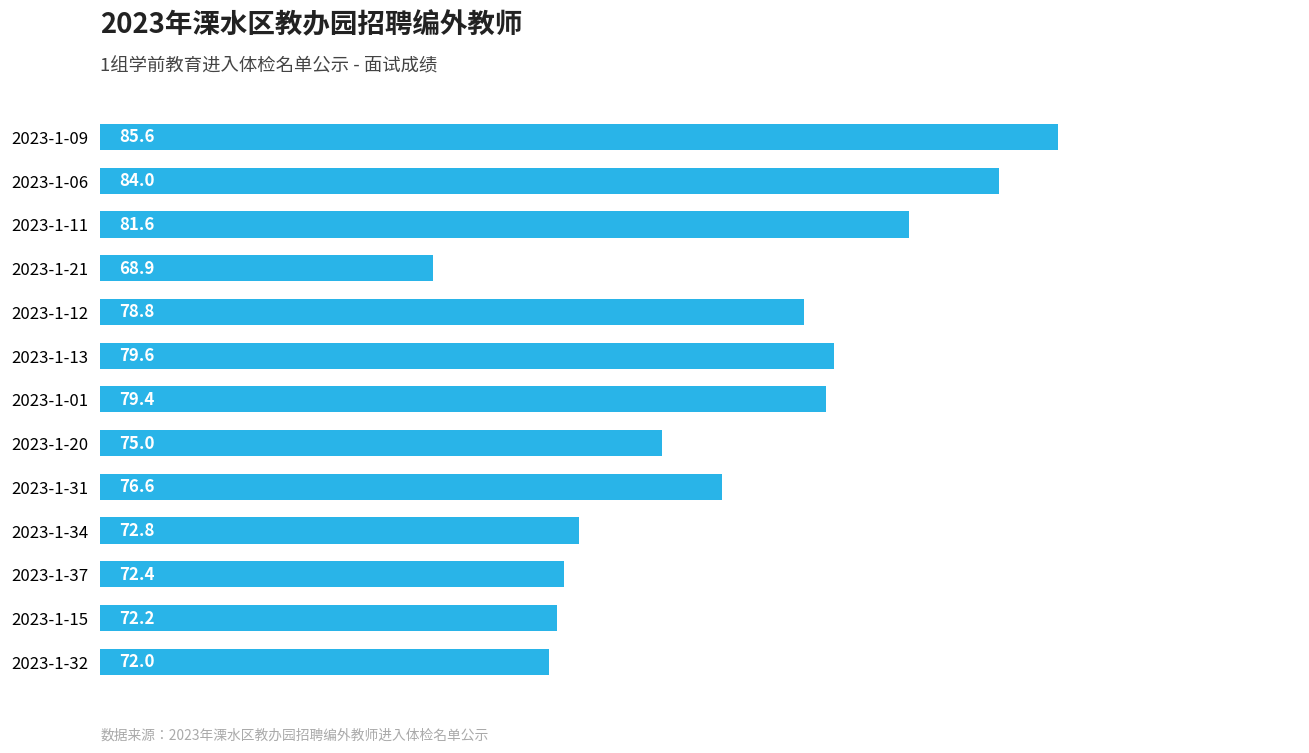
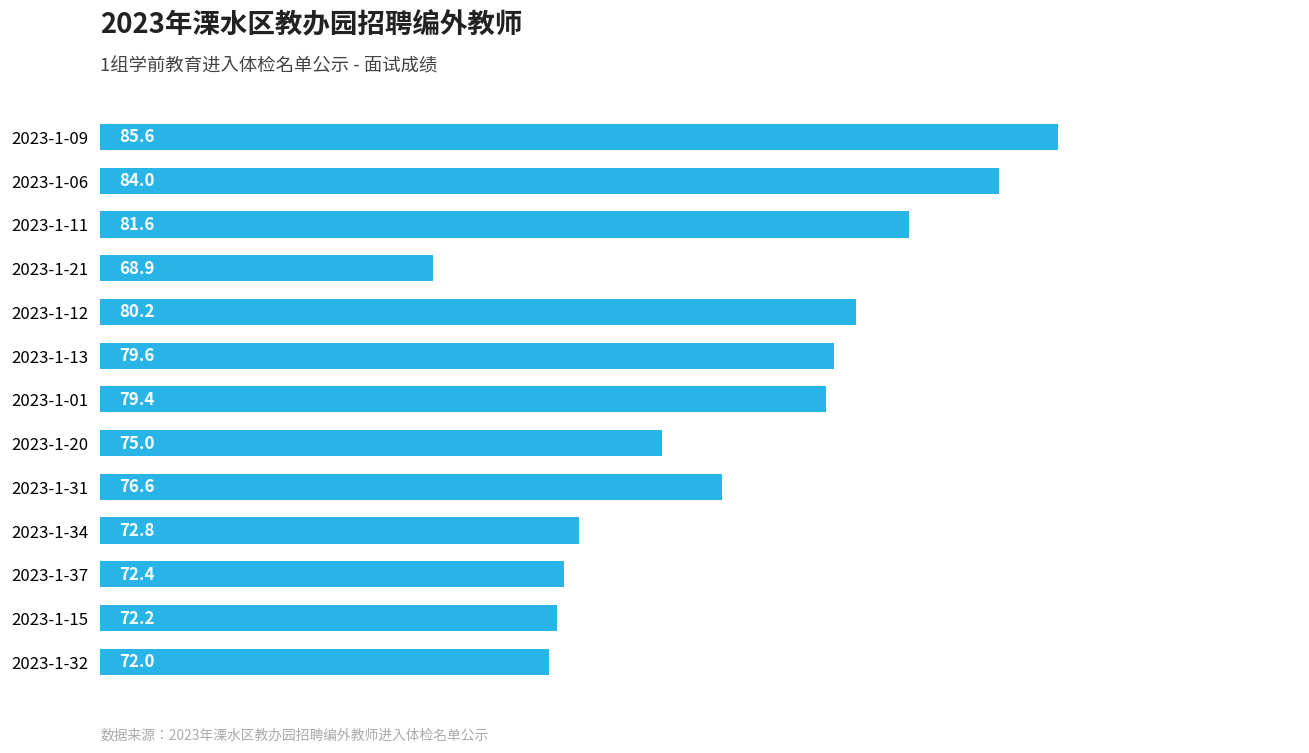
  {
    "2023-1-09": 85.6,
    "2023-1-06": 84.0,
    "2023-1-11": 81.6,
    "2023-1-21": 68.9,
-   "2023-1-12": 78.8,
+   "2023-1-12": 80.2,
    "2023-1-13": 79.6,
    "2023-1-01": 79.4,
    "2023-1-20": 75.0,
    "2023-1-31": 76.6,
    "2023-1-34": 72.8,
    "2023-1-37": 72.4,
    "2023-1-15": 72.2,
    "2023-1-32": 72.0
  }
